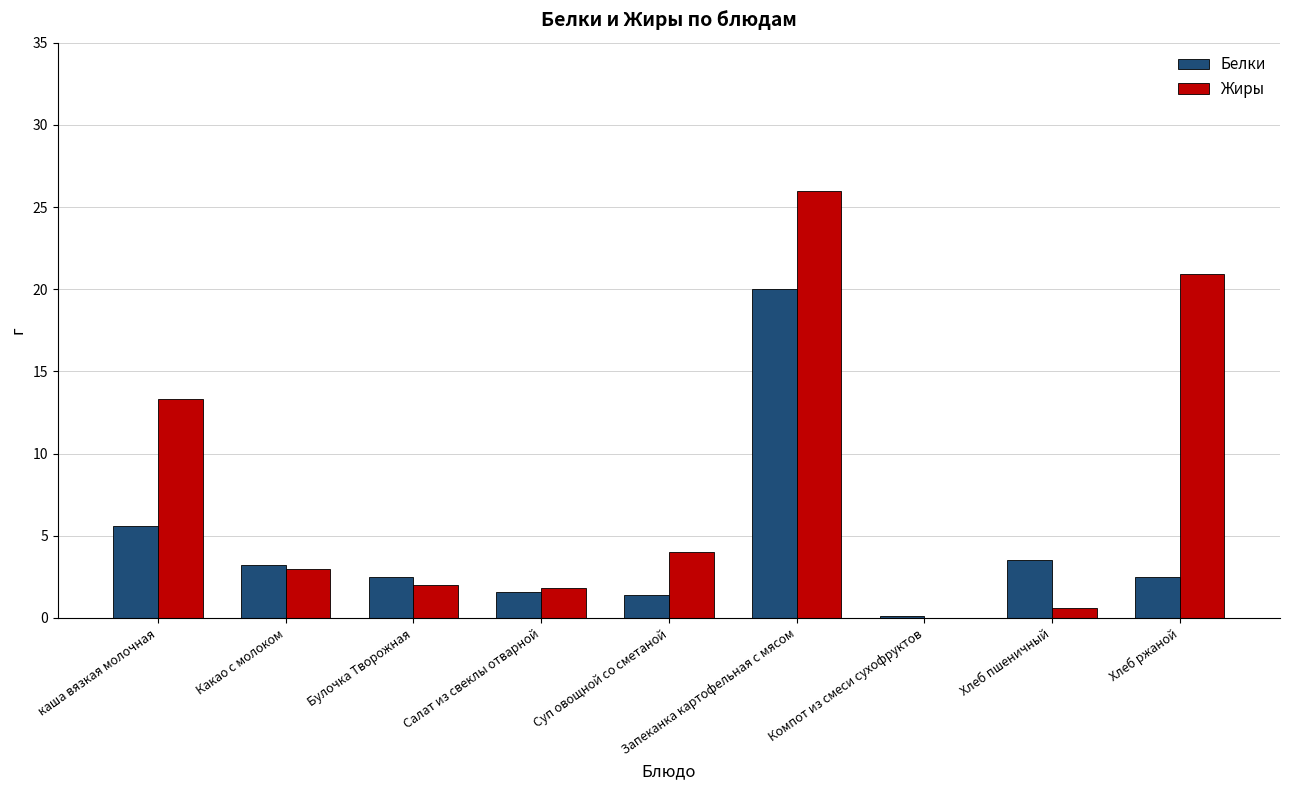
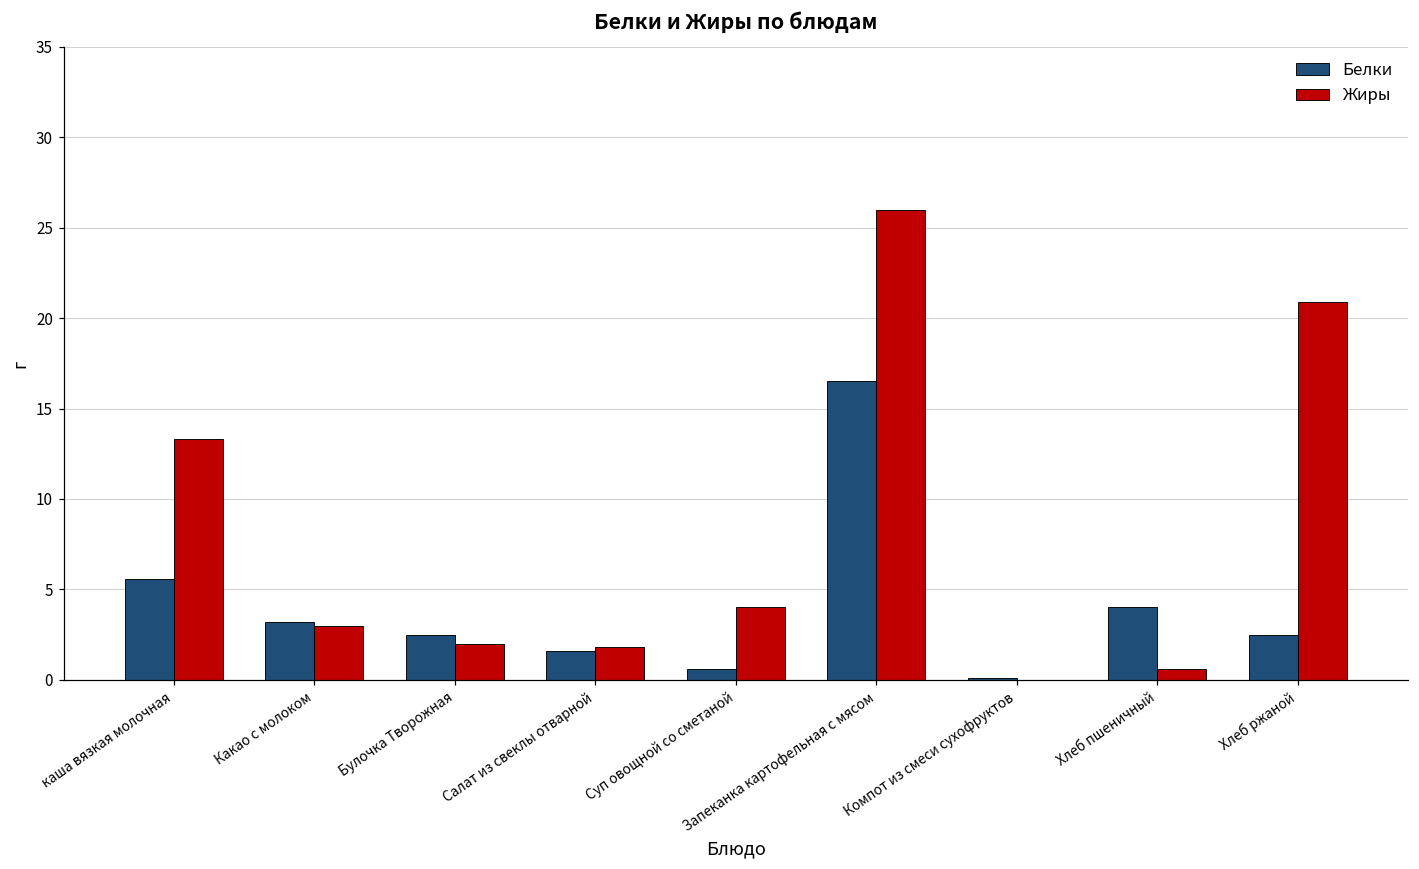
  {
    "Белки": {
      "каша вязкая молочная": 5.6,
      "Какао с молоком": 3.2,
      "Булочка Творожная": 2.5,
      "Салат из свеклы отварной": 1.6,
-     "Суп овощной со сметаной": 1.4,
-     "Запеканка картофельная с мясом": 20.0,
-     "Хлеб пшеничный": 3.5,
+     "Суп овощной со сметаной": 0.6,
+     "Запеканка картофельная с мясом": 16.5,
+     "Хлеб пшеничный": 4.0,
      "Хлеб ржаной": 2.5
    },
    "Жиры": {
      "каша вязкая молочная": 13.3,
      "Какао с молоком": 3.0,
      "Булочка Творожная": 2.0,
      "Салат из свеклы отварной": 1.8,
      "Суп овощной со сметаной": 4.0,
      "Запеканка картофельная с мясом": 26.0,
      "Компот из смеси сухофруктов": 0.0,
      "Хлеб пшеничный": 0.6,
      "Хлеб ржаной": 20.9
    }
  }
